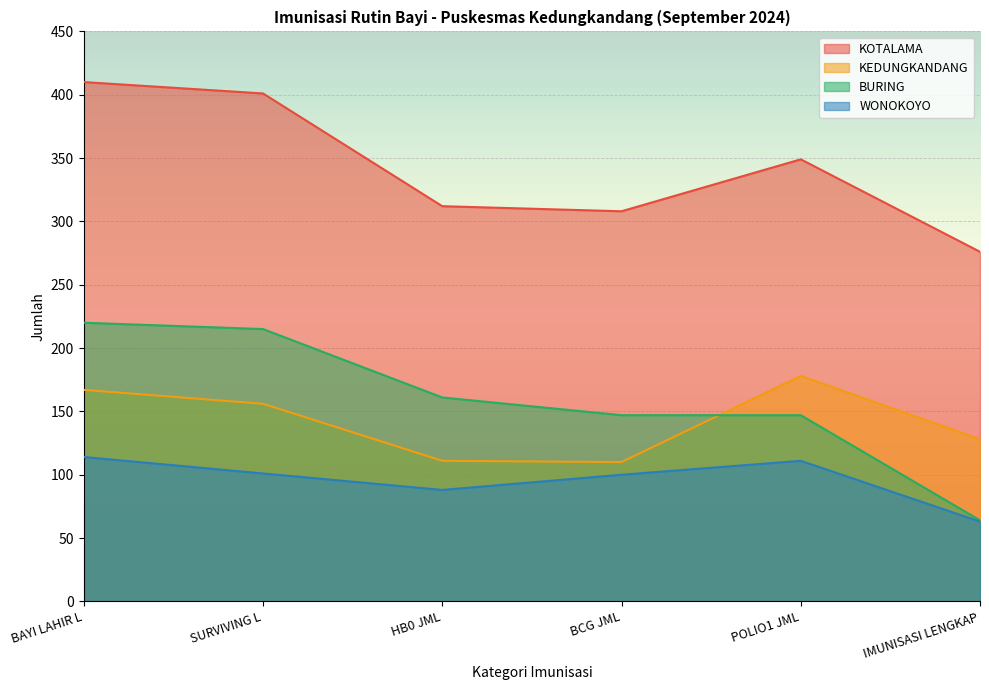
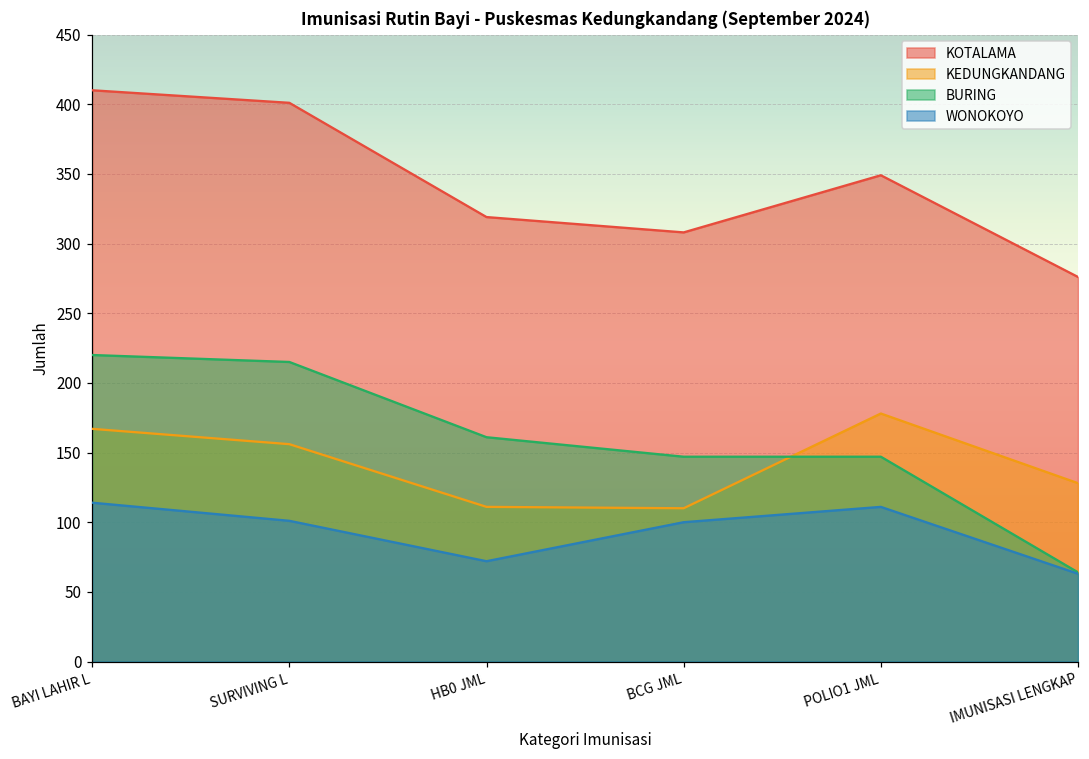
  {
    "KOTALAMA": {
      "BAYI LAHIR L": 410,
      "SURVIVING L": 401,
-     "HB0 JML": 312,
+     "HB0 JML": 319,
      "BCG JML": 308,
      "POLIO1 JML": 349,
      "IMUNISASI LENGKAP": 276
    },
    "KEDUNGKANDANG": {
      "BAYI LAHIR L": 167,
      "SURVIVING L": 156,
      "HB0 JML": 111,
      "BCG JML": 110,
      "POLIO1 JML": 178,
      "IMUNISASI LENGKAP": 128
    },
    "BURING": {
      "BAYI LAHIR L": 220,
      "SURVIVING L": 215,
      "HB0 JML": 161,
      "BCG JML": 147,
      "POLIO1 JML": 147
    },
    "WONOKOYO": {
      "BAYI LAHIR L": 114,
      "SURVIVING L": 101,
-     "HB0 JML": 88,
+     "HB0 JML": 72,
      "BCG JML": 100,
      "POLIO1 JML": 111
    }
  }
